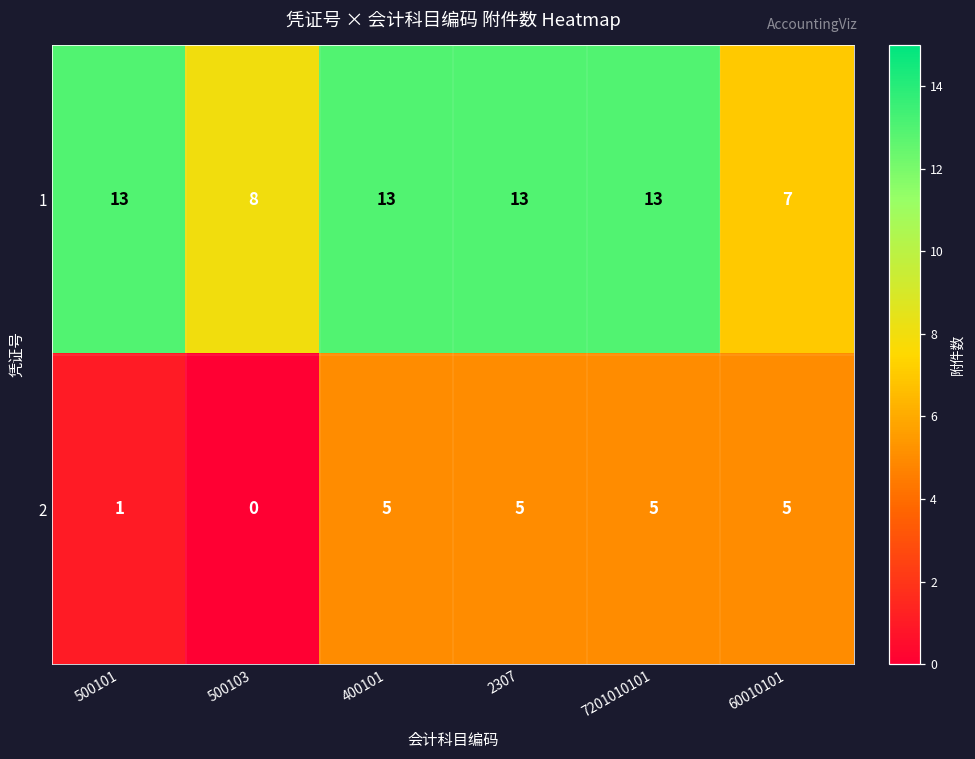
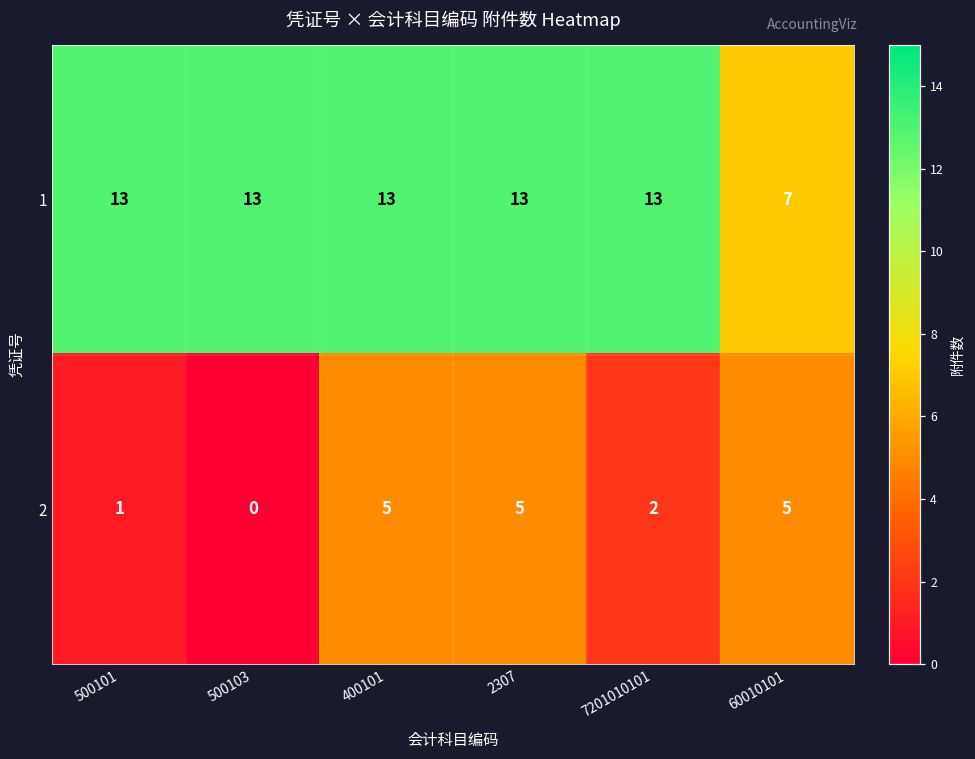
  {
    "1": {
      "500101": 13,
-     "500103": 8,
+     "500103": 13,
      "400101": 13,
      "2307": 13,
      "7201010101": 13,
      "60010101": 7
    },
    "2": {
      "500101": 1,
      "500103": 0,
      "400101": 5,
      "2307": 5,
-     "7201010101": 5,
+     "7201010101": 2,
      "60010101": 5
    }
  }
